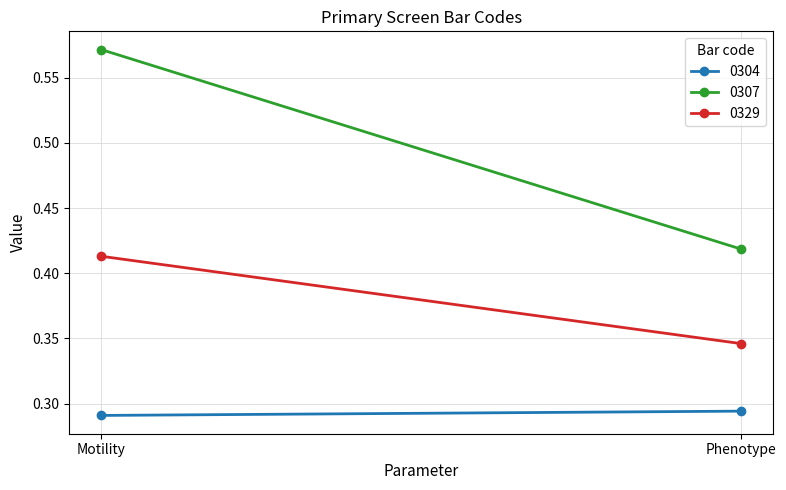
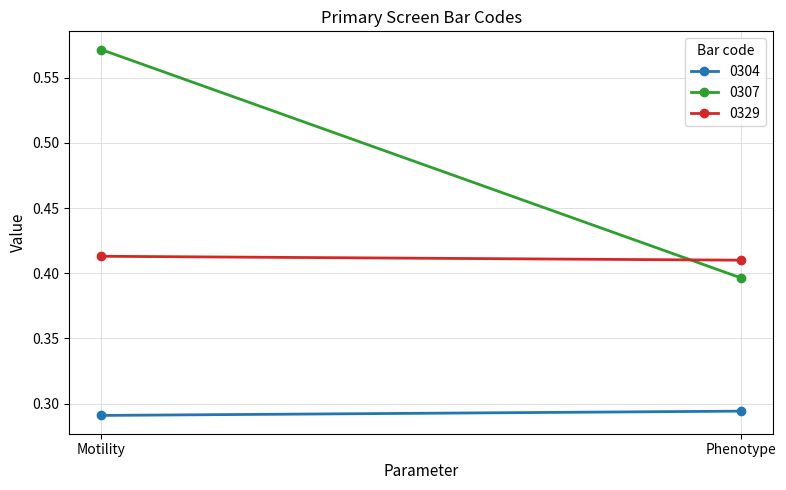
  {
    "0304": {
      "Motility": 0.291,
      "Phenotype": 0.294
    },
    "0307": {
      "Motility": 0.572,
-     "Phenotype": 0.419
+     "Phenotype": 0.396
    },
    "0329": {
      "Motility": 0.413,
-     "Phenotype": 0.346
+     "Phenotype": 0.410
    }
  }
